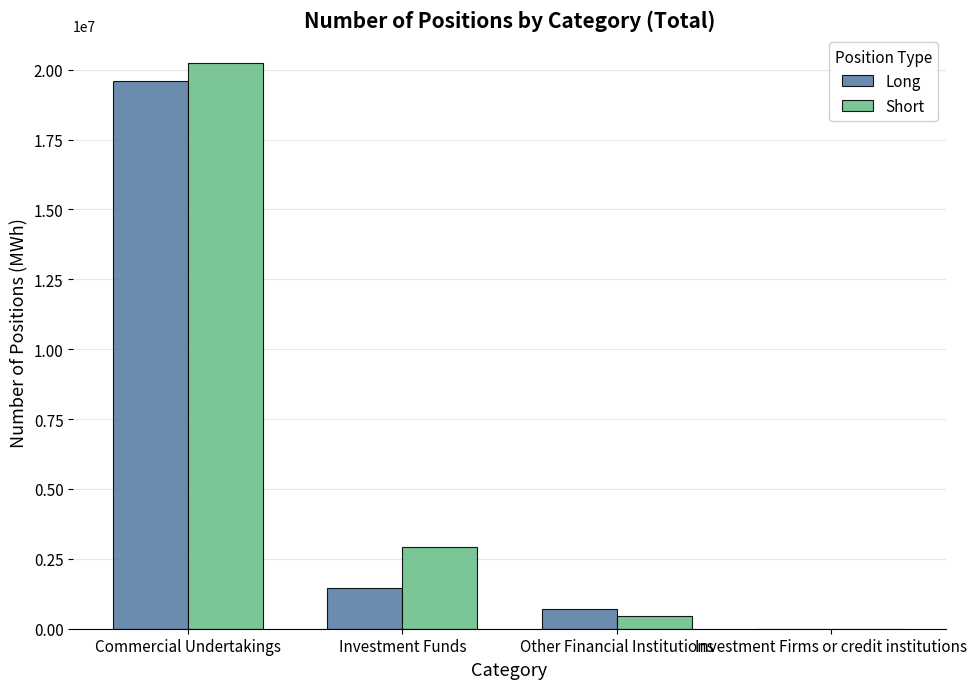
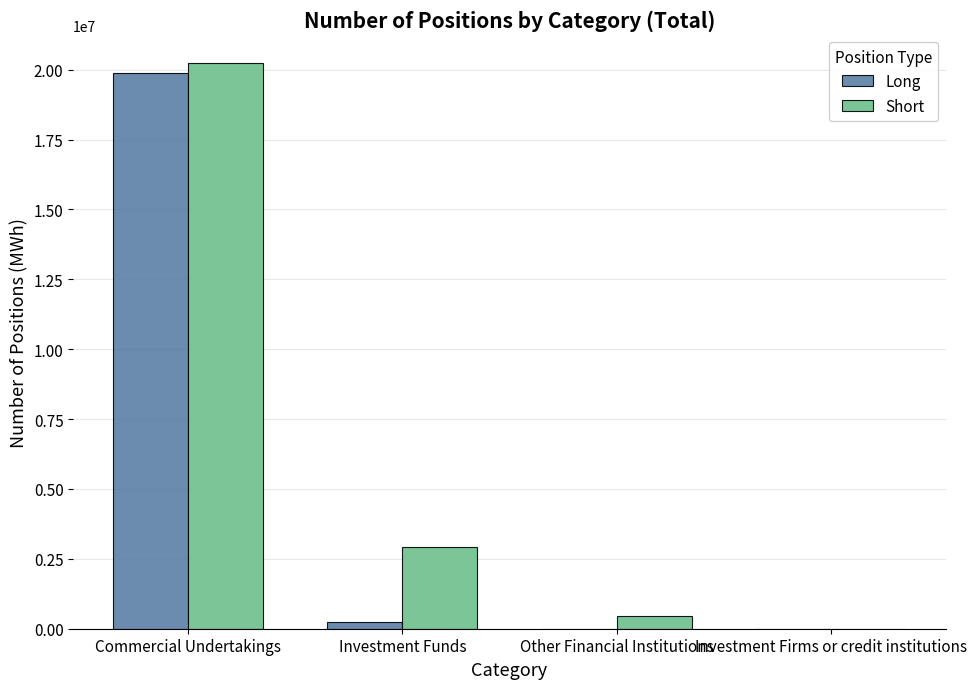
  {
    "Long": {
-     "Commercial Undertakings": 19600000,
-     "Investment Funds": 1400000,
-     "Other Financial Institutions": 700000,
+     "Commercial Undertakings": 19900000,
+     "Investment Funds": 200000,
+     "Other Financial Institutions": 0,
      "Investment Firms or credit institutions": 0
    },
    "Short": {
      "Commercial Undertakings": 20200000,
      "Investment Funds": 2900000,
      "Other Financial Institutions": 500000,
      "Investment Firms or credit institutions": 0
    }
  }
